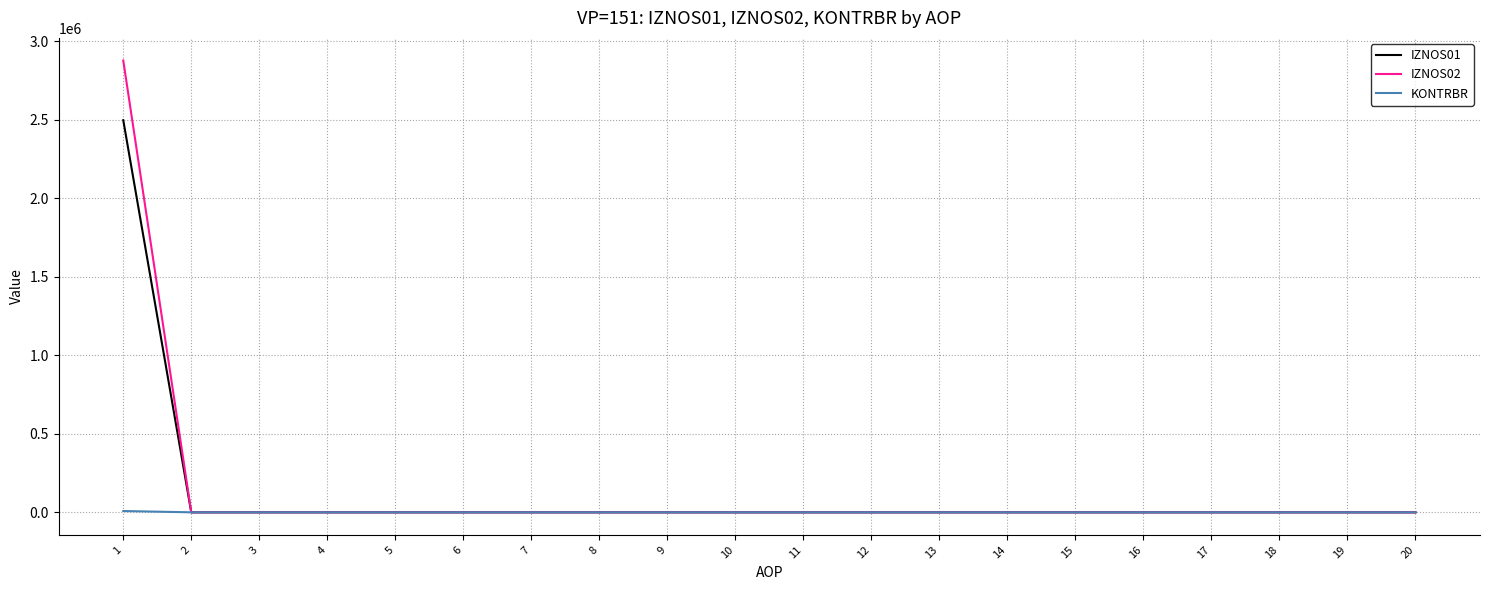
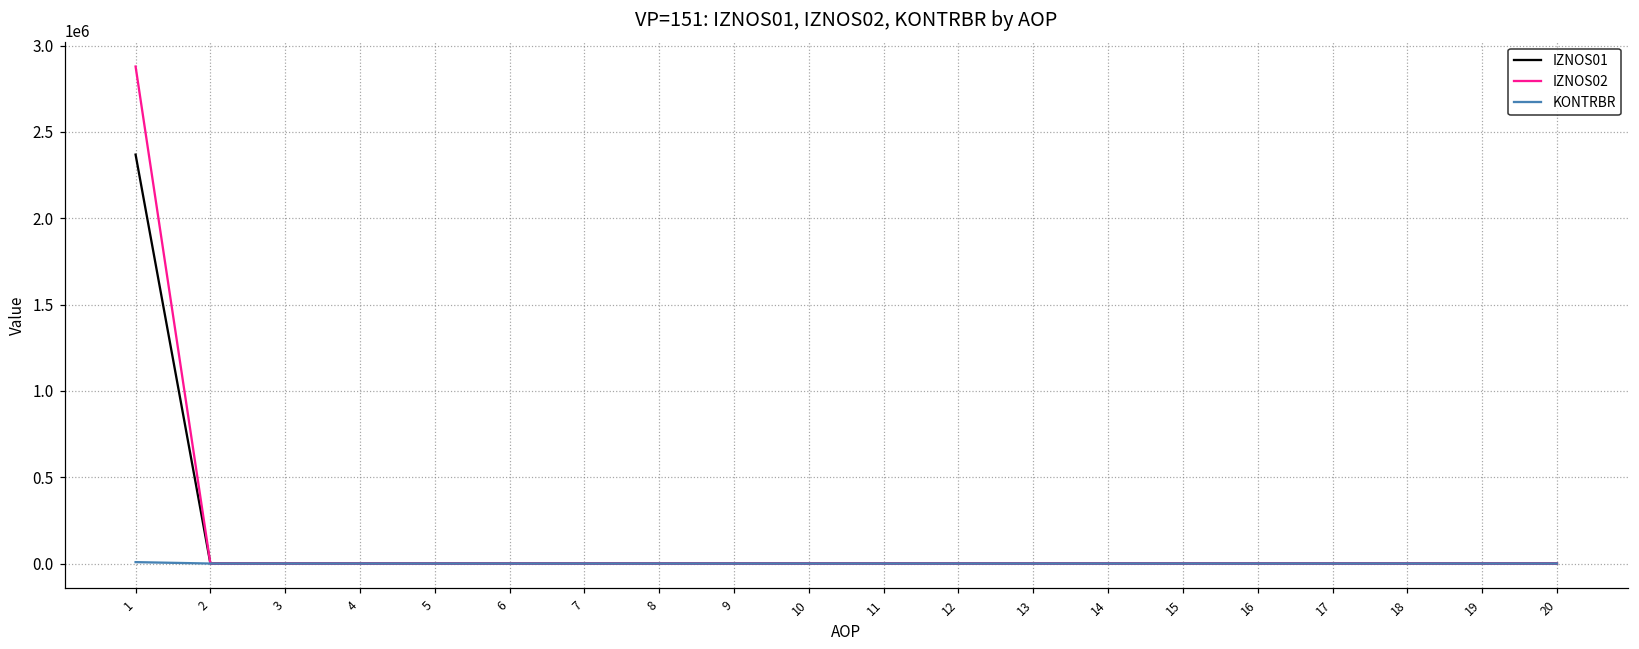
  {
    "IZNOS01": {
-     "1": 2500000
+     "1": 2370000
    },
    "IZNOS02": {
      "1": 2880000
    },
    "KONTRBR": {
      "1": 10000
    }
  }
